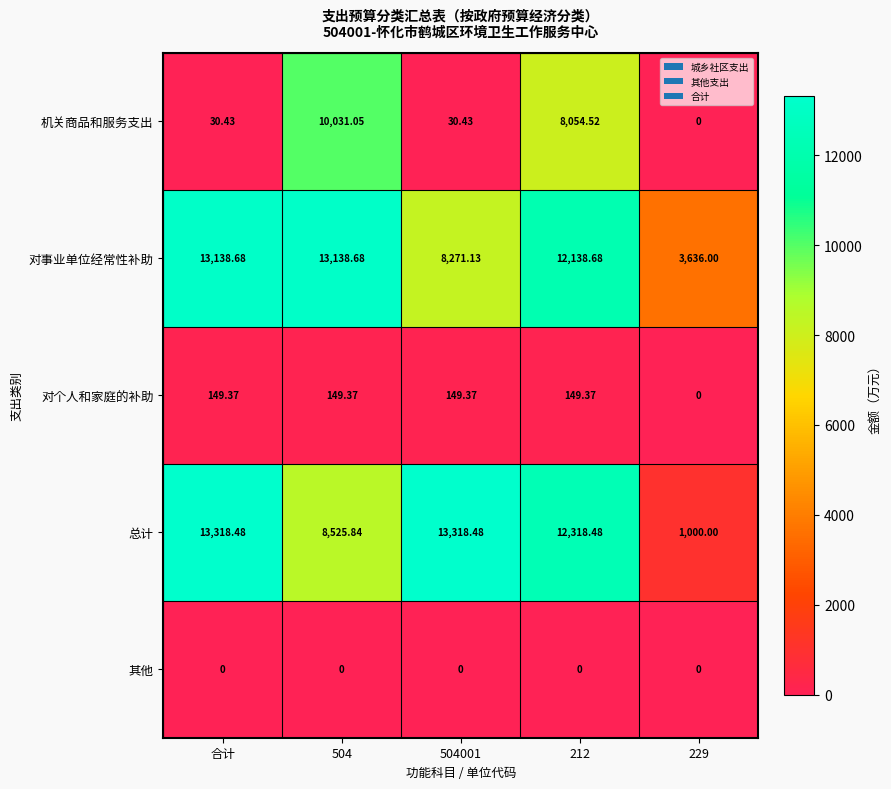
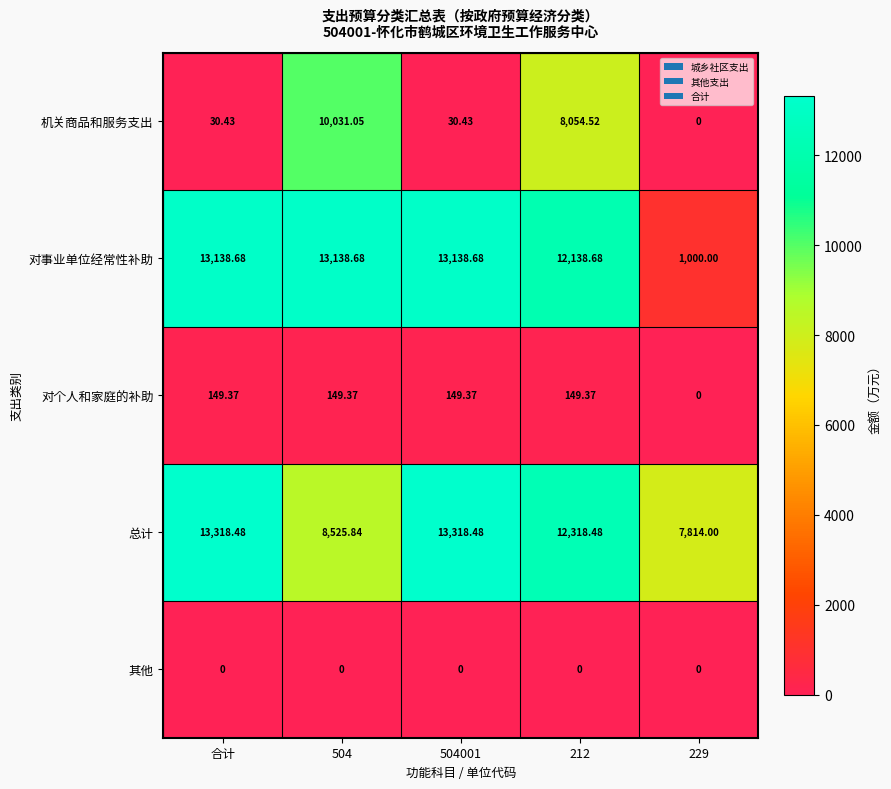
  {
    "机关商品和服务支出": {
      "合计": "30.43",
      "504": "10,031.05",
      "504001": "30.43",
      "212": "8,054.52",
      "229": "0"
    },
    "对事业单位经常性补助": {
      "合计": "13,138.68",
      "504": "13,138.68",
-     "504001": "8,271.13",
+     "504001": "13,138.68",
      "212": "12,138.68",
-     "229": "3,636.00"
+     "229": "1,000.00"
    },
    "对个人和家庭的补助": {
      "合计": "149.37",
      "504": "149.37",
      "504001": "149.37",
      "212": "149.37",
      "229": "0"
    },
    "总计": {
      "合计": "13,318.48",
      "504": "8,525.84",
      "504001": "13,318.48",
      "212": "12,318.48",
-     "229": "1,000.00"
+     "229": "7,814.00"
    },
    "其他": {
      "合计": "0",
      "504": "0",
      "504001": "0",
      "212": "0",
      "229": "0"
    }
  }
